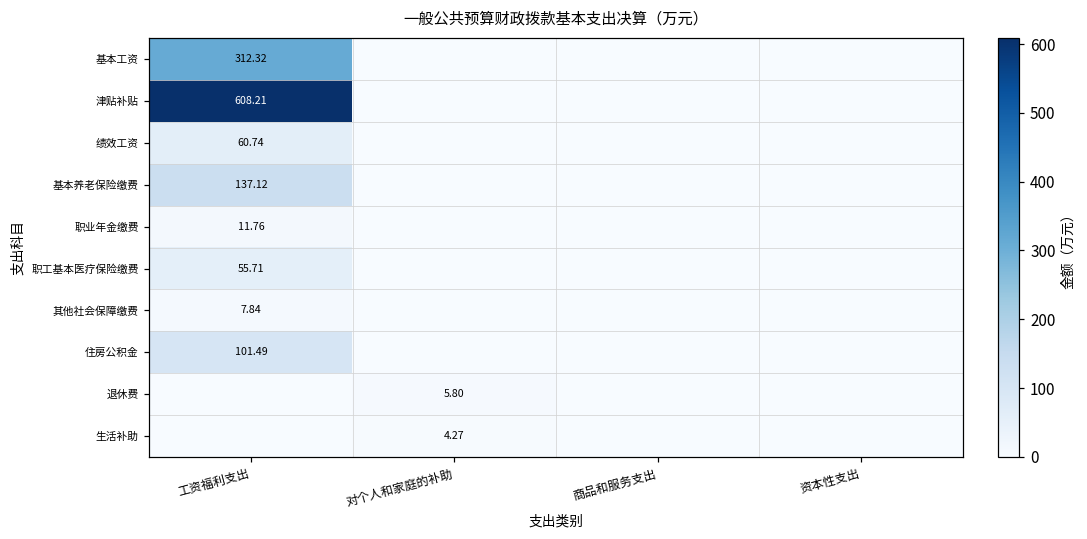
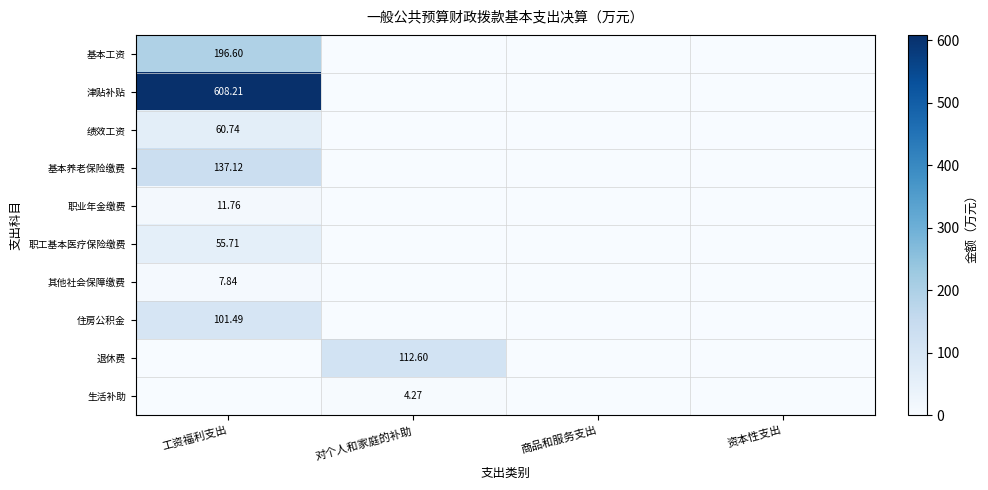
  {
    "基本工资": {
-     "工资福利支出": 312.32
+     "工资福利支出": 196.60
    },
    "津贴补贴": {
      "工资福利支出": 608.21
    },
    "绩效工资": {
      "工资福利支出": 60.74
    },
    "基本养老保险缴费": {
      "工资福利支出": 137.12
    },
    "职业年金缴费": {
      "工资福利支出": 11.76
    },
    "职工基本医疗保险缴费": {
      "工资福利支出": 55.71
    },
    "其他社会保障缴费": {
      "工资福利支出": 7.84
    },
    "住房公积金": {
      "工资福利支出": 101.49
    },
    "退休费": {
-     "对个人和家庭的补助": 5.80
+     "对个人和家庭的补助": 112.60
    },
    "生活补助": {
      "对个人和家庭的补助": 4.27
    }
  }
